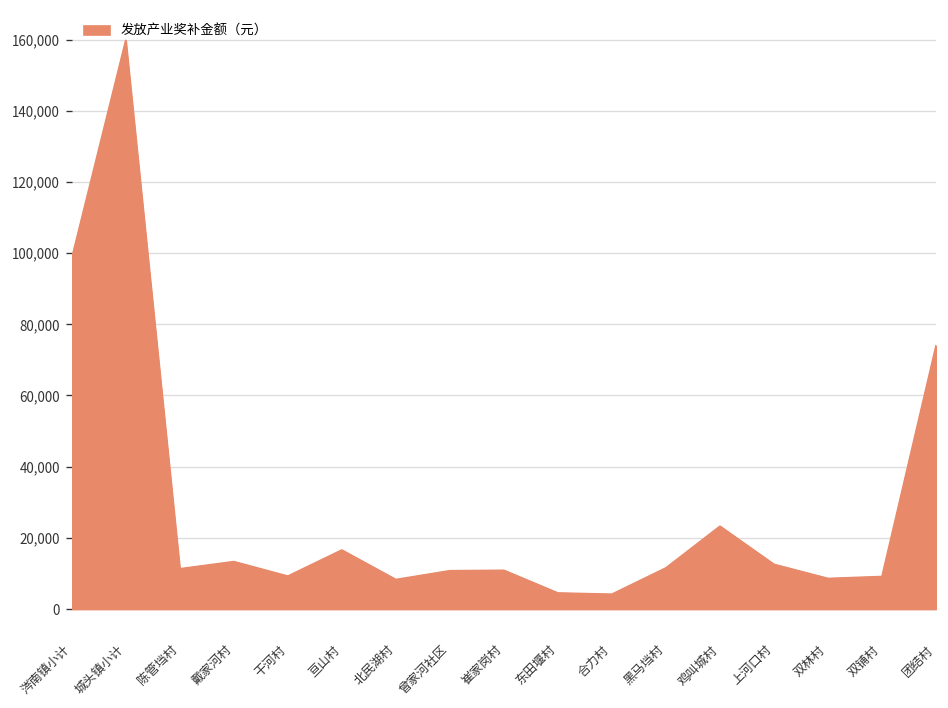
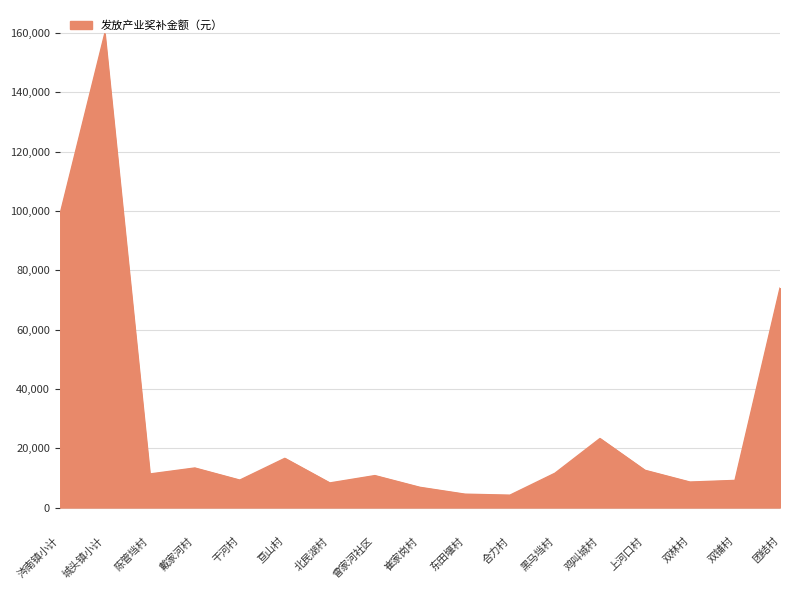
  {
    "涔南镇小计": "98,000",
    "城头镇小计": "160,000",
    "陈管垱村": "11,000",
    "戴家河村": "13,000",
    "干河村": "9,000",
    "亘山村": "17,000",
    "北民湖村": "8,000",
    "曾家河社区": "11,000",
-   "崔家岗村": "11,000",
+   "崔家岗村": "7,000",
    "东田堰村": "5,000",
    "合力村": "4,000",
    "黑马垱村": "12,000",
    "鸡叫城村": "23,000",
    "上河口村": "13,000",
    "双林村": "9,000",
    "双铺村": "9,000",
    "团结村": "74,000"
  }
